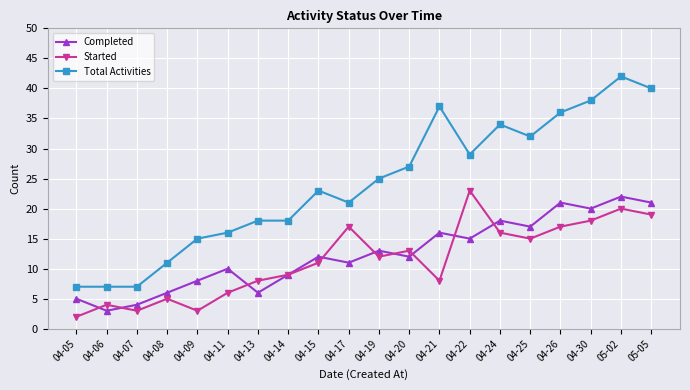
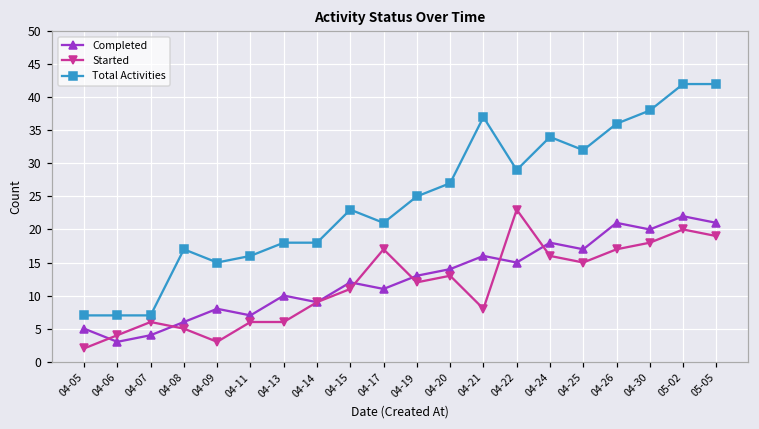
  {
    "Completed": {
      "04-05": 5,
      "04-06": 3,
      "04-07": 4,
      "04-08": 6,
      "04-09": 8,
-     "04-11": 10,
-     "04-13": 6,
+     "04-11": 7,
+     "04-13": 10,
      "04-15": 12,
      "04-17": 11,
      "04-19": 13,
-     "04-20": 12,
+     "04-20": 14,
      "04-21": 16,
      "04-22": 15,
      "04-24": 18,
      "04-25": 17,
      "04-26": 21,
      "04-30": 20,
      "05-02": 22,
      "05-05": 21
    },
    "Started": {
      "04-05": 2,
      "04-06": 4,
-     "04-07": 3,
+     "04-07": 6,
      "04-08": 5,
      "04-09": 3,
      "04-11": 6,
-     "04-13": 8,
+     "04-13": 6,
      "04-15": 11,
      "04-17": 17,
      "04-19": 12,
      "04-20": 13,
      "04-21": 8,
      "04-22": 23,
      "04-24": 16,
      "04-25": 15,
      "04-26": 17,
      "04-30": 18,
      "05-02": 20,
      "05-05": 19
    },
    "Total Activities": {
      "04-05": 7,
      "04-06": 7,
      "04-07": 7,
-     "04-08": 11,
+     "04-08": 17,
      "04-09": 15,
      "04-11": 16,
      "04-13": 18,
      "04-14": 18,
      "04-15": 23,
      "04-17": 21,
      "04-19": 25,
      "04-20": 27,
      "04-21": 37,
      "04-22": 29,
      "04-24": 34,
      "04-25": 32,
      "04-26": 36,
      "04-30": 38,
      "05-02": 42,
-     "05-05": 40
+     "05-05": 42
    }
  }
